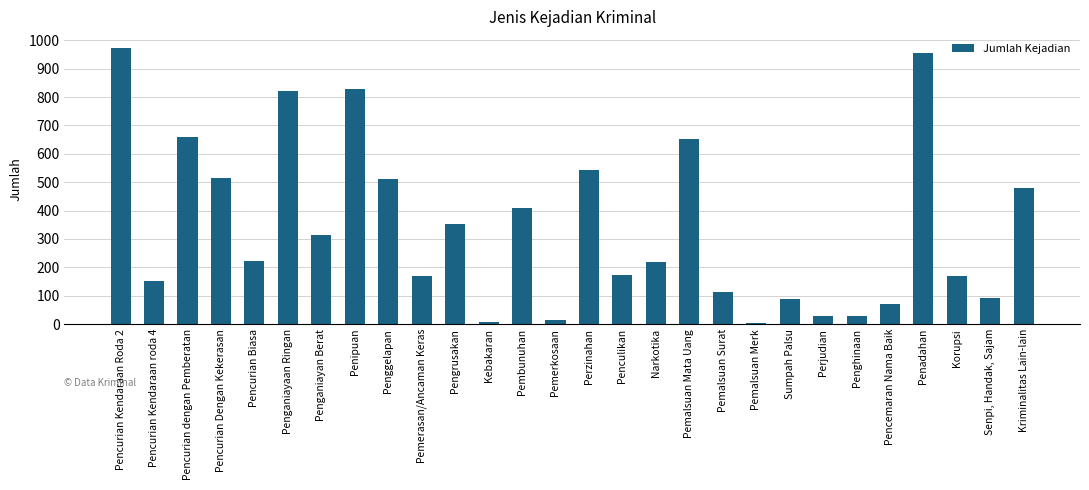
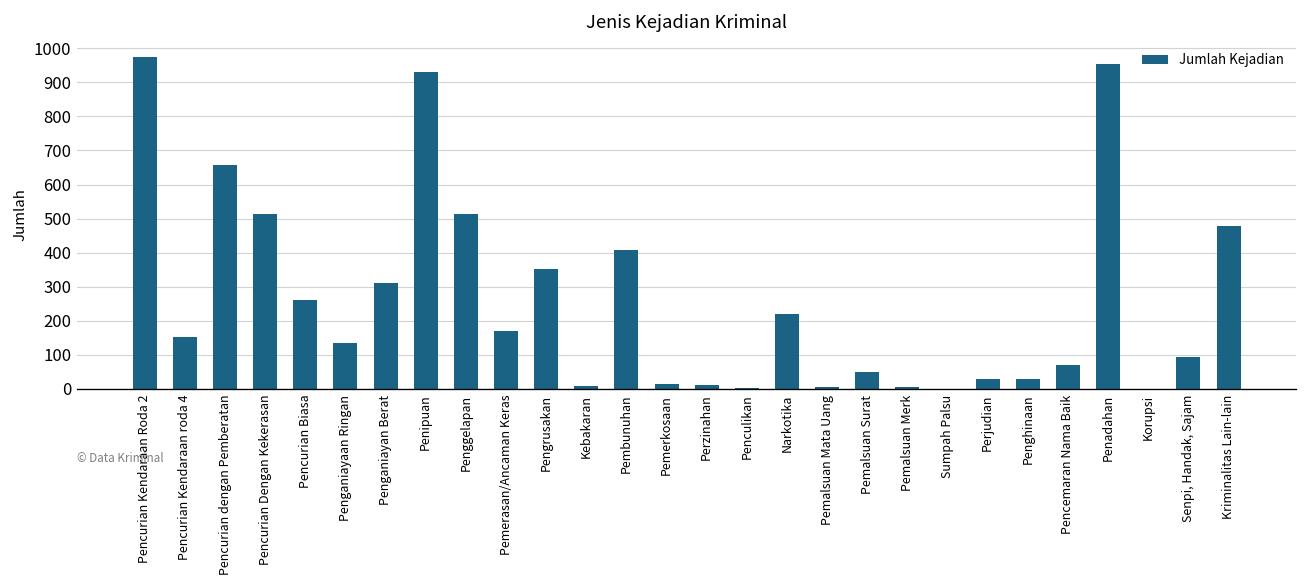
  {
    "Pencurian Kendaraan Roda 2": 970,
    "Pencurian Kendaraan roda 4": 150,
    "Pencurian dengan Pemberatan": 660,
    "Pencurian Dengan Kekerasan": 510,
-   "Pencurian Biasa": 220,
-   "Penganiayaan Ringan": 820,
+   "Pencurian Biasa": 260,
+   "Penganiayaan Ringan": 140,
    "Penganiayan Berat": 310,
-   "Penipuan": 830,
+   "Penipuan": 930,
    "Penggelapan": 510,
    "Pemerasan/Ancaman Keras": 170,
    "Pengrusakan": 350,
    "Pembunuhan": 410,
    "Pemerkosaan": 10,
-   "Perzinahan": 540,
-   "Penculikan": 170,
+   "Perzinahan": 10,
+   "Penculikan": 0,
    "Narkotika": 220,
-   "Pemalsuan Mata Uang": 650,
-   "Pemalsuan Surat": 110,
-   "Sumpah Palsu": 90,
+   "Pemalsuan Mata Uang": 10,
+   "Pemalsuan Surat": 50,
+   "Sumpah Palsu": 0,
    "Perjudian": 30,
    "Penghinaan": 30,
    "Pencemaran Nama Baik": 70,
    "Penadahan": 950,
-   "Korupsi": 170,
+   "Korupsi": 0,
    "Senpi, Handak, Sajam": 90,
    "Kriminalitas Lain-lain": 480
  }
